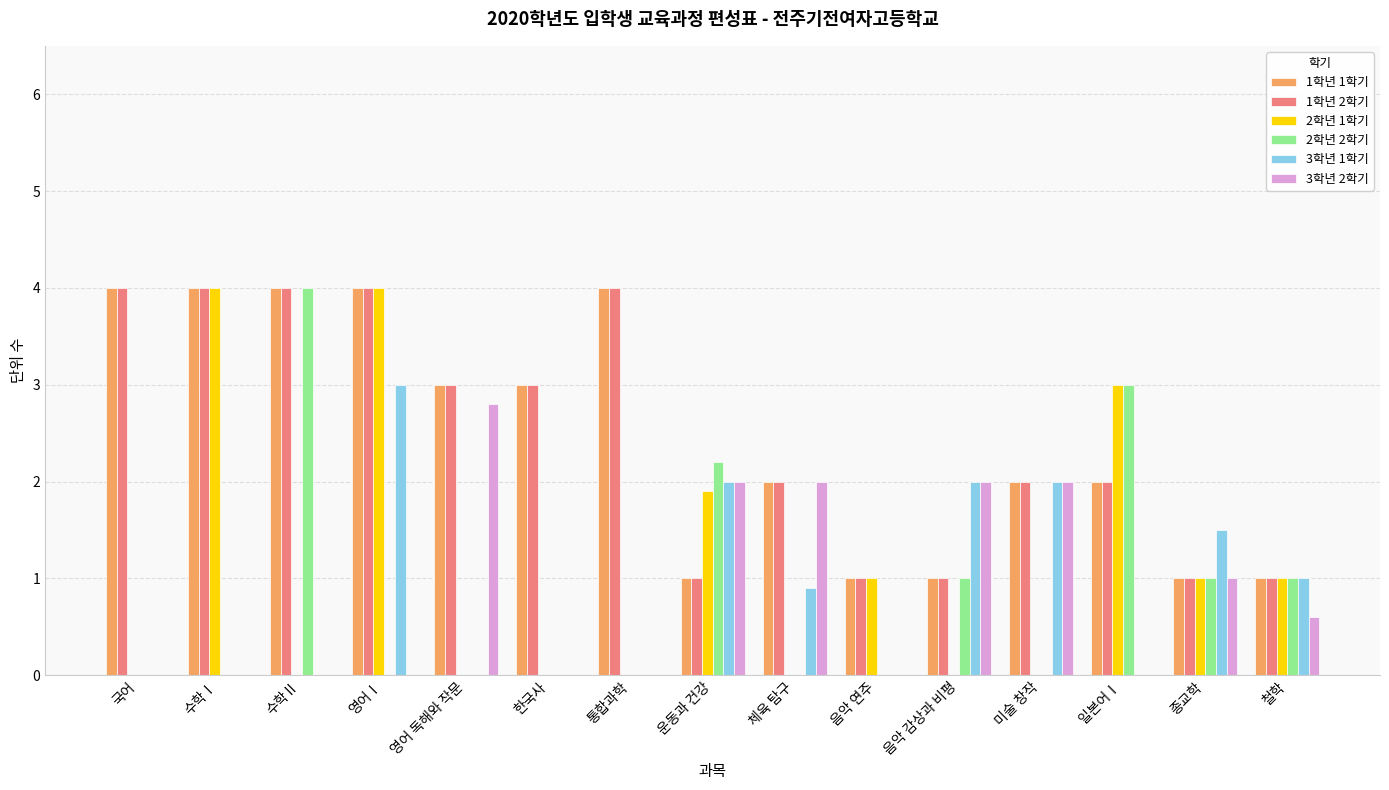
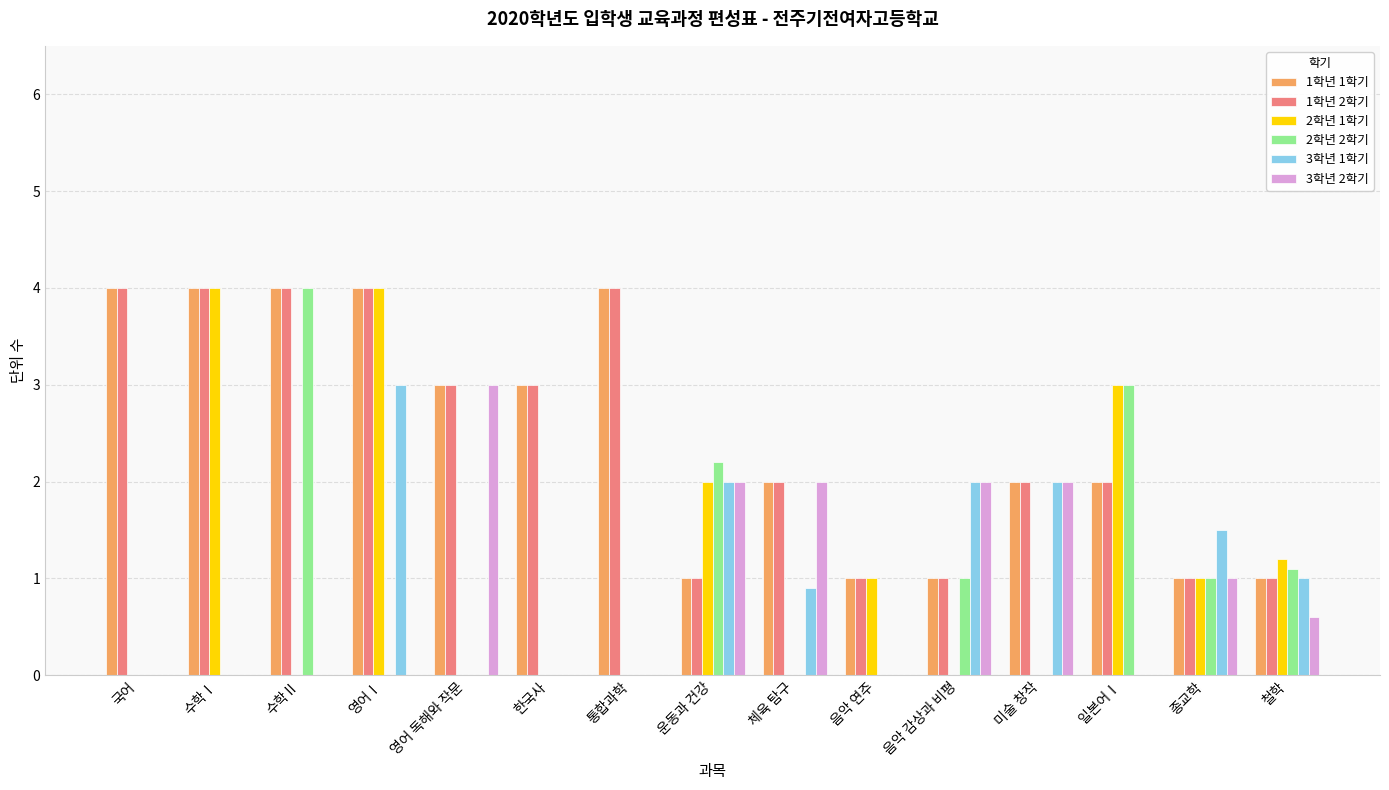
  {
    "2학년 1학기": {
      "국어": 0.0,
      "수학Ⅰ": 4.0,
      "수학Ⅱ": 0.0,
      "영어Ⅰ": 4.0,
      "영어 독해와 작문": 0.0,
      "한국사": 0.0,
      "통합과학": 0.0,
-     "운동과 건강": 1.9,
+     "운동과 건강": 2.0,
      "체육 탐구": 0.0,
      "음악 연주": 1.0,
      "음악 감상과 비평": 0.0,
      "미술 창작": 0.0,
      "일본어Ⅰ": 3.0,
      "종교학": 1.0,
-     "철학": 1.0
+     "철학": 1.2
    },
    "2학년 2학기": {
      "국어": 0.0,
      "수학Ⅰ": 0.0,
      "수학Ⅱ": 4.0,
      "영어Ⅰ": 0.0,
      "영어 독해와 작문": 0.0,
      "한국사": 0.0,
      "통합과학": 0.0,
      "운동과 건강": 2.2,
      "체육 탐구": 0.0,
      "음악 연주": 0.0,
      "음악 감상과 비평": 1.0,
      "미술 창작": 0.0,
      "일본어Ⅰ": 3.0,
      "종교학": 1.0,
-     "철학": 1.0
+     "철학": 1.1
    },
    "3학년 1학기": {
      "국어": 0.0,
      "수학Ⅰ": 0.0,
      "수학Ⅱ": 0.0,
      "영어Ⅰ": 3.0,
      "영어 독해와 작문": 0.0,
      "한국사": 0.0,
      "통합과학": 0.0,
      "운동과 건강": 2.0,
      "체육 탐구": 0.9,
      "음악 연주": 0.0,
      "음악 감상과 비평": 2.0,
      "미술 창작": 2.0,
      "일본어Ⅰ": 0.0,
      "종교학": 1.5,
      "철학": 1.0
    },
    "3학년 2학기": {
      "국어": 0.0,
      "수학Ⅰ": 0.0,
      "수학Ⅱ": 0.0,
      "영어Ⅰ": 0.0,
-     "영어 독해와 작문": 2.8,
+     "영어 독해와 작문": 3.0,
      "한국사": 0.0,
      "통합과학": 0.0,
      "운동과 건강": 2.0,
      "체육 탐구": 2.0,
      "음악 연주": 0.0,
      "음악 감상과 비평": 2.0,
      "미술 창작": 2.0,
      "일본어Ⅰ": 0.0,
      "종교학": 1.0,
      "철학": 0.6
    }
  }
